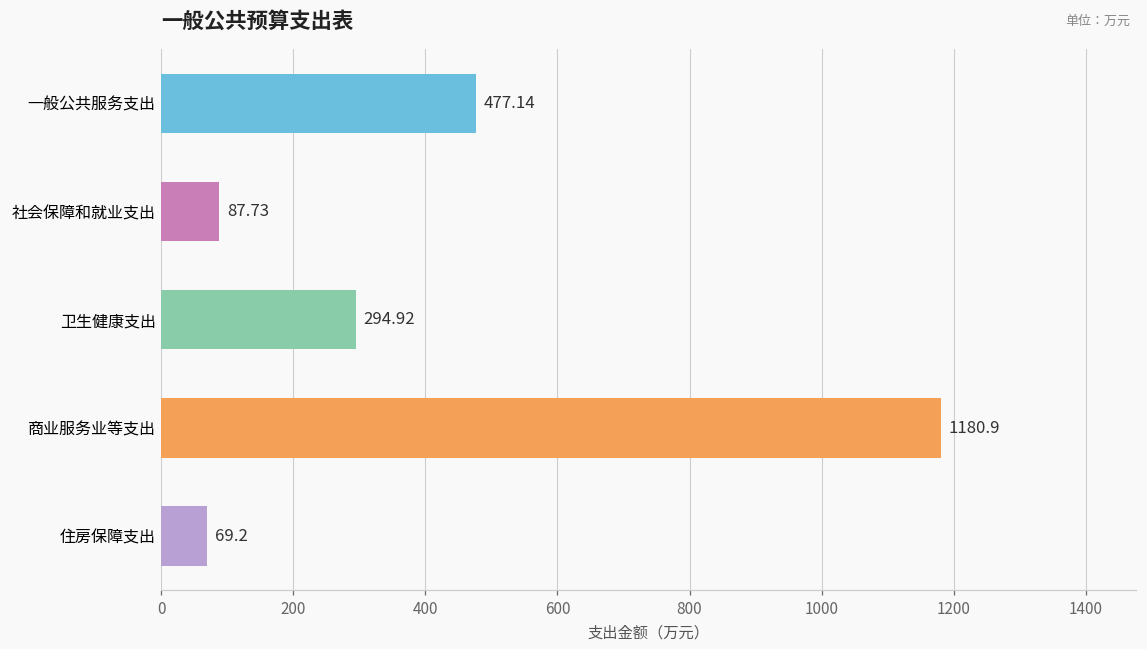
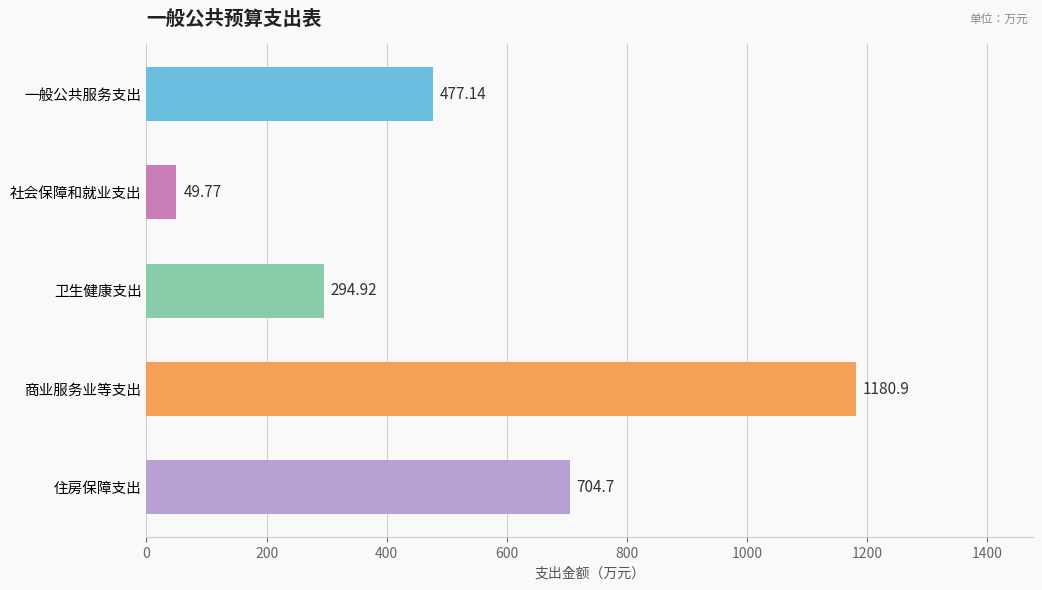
  {
    "一般公共服务支出": 477.14,
-   "社会保障和就业支出": 87.73,
+   "社会保障和就业支出": 49.77,
    "卫生健康支出": 294.92,
    "商业服务业等支出": 1180.9,
-   "住房保障支出": 69.2
+   "住房保障支出": 704.7
  }
